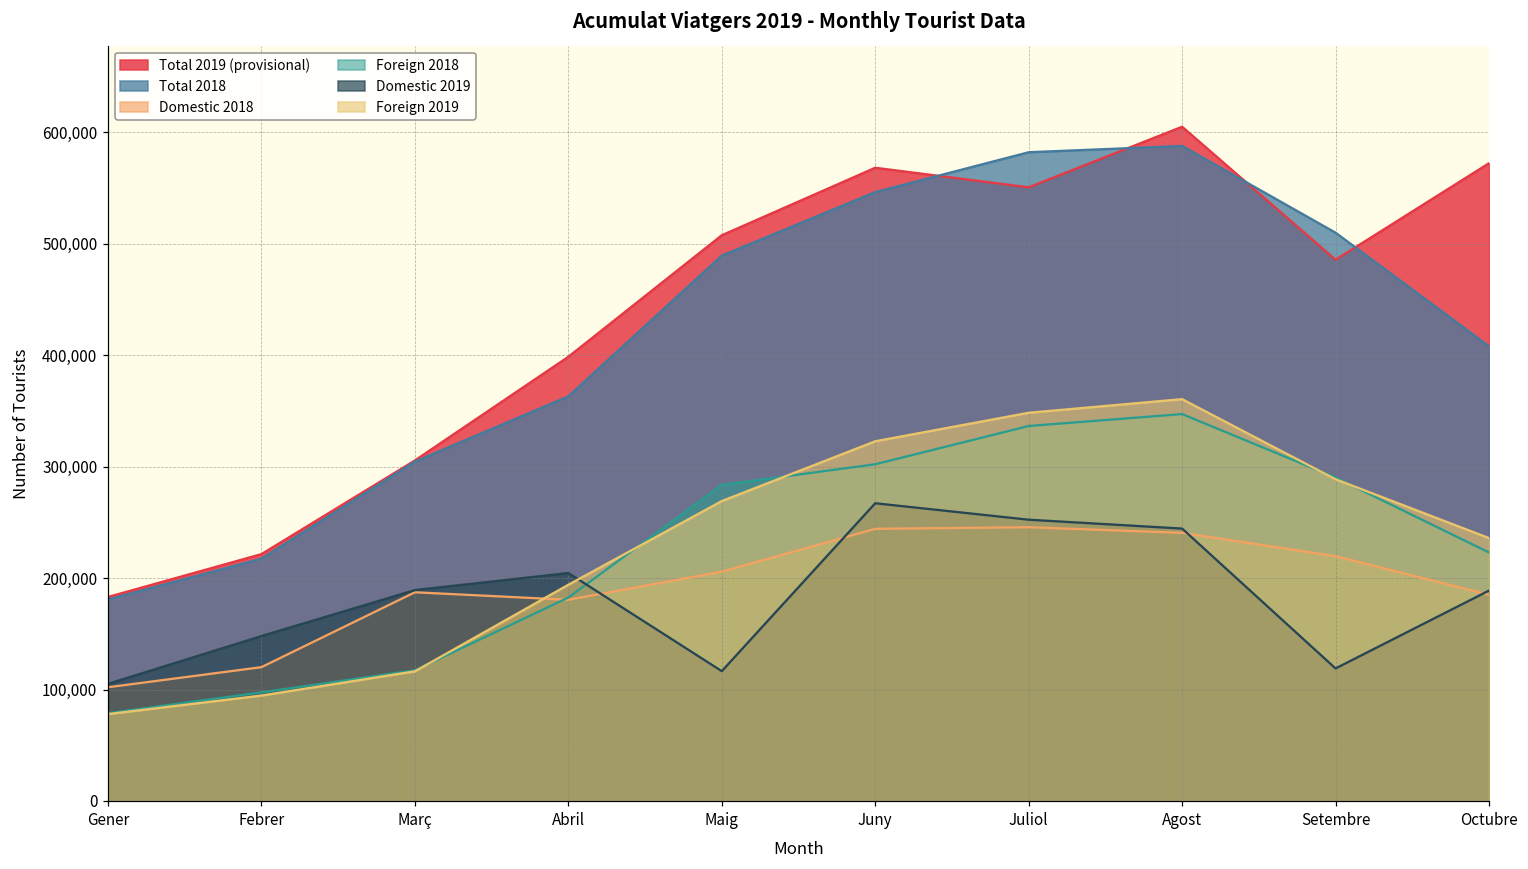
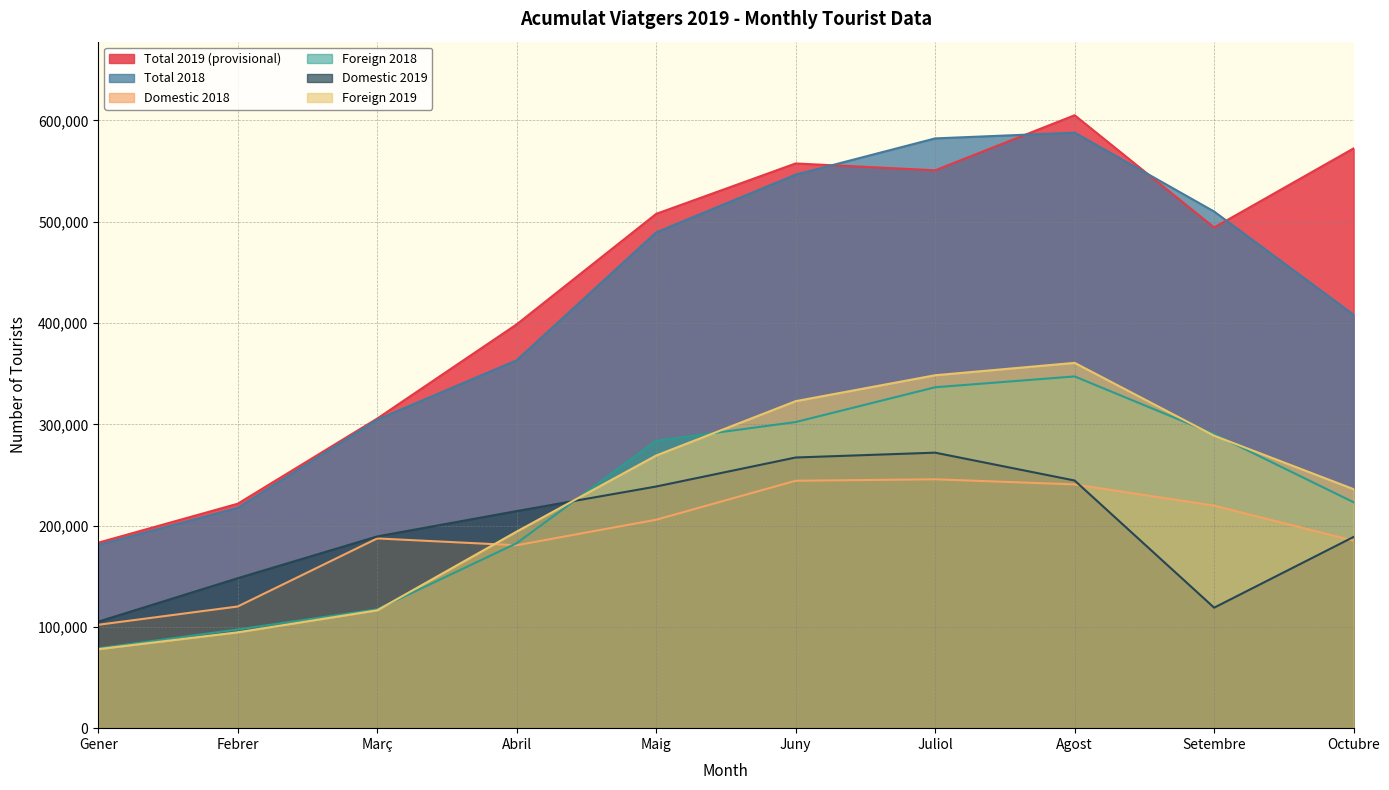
  {
    "Total 2019 (provisional)": {
      "Febrer": "222,000",
      "Abril": "399,000",
      "Maig": "508,000",
-     "Juny": "568,000",
+     "Juny": "558,000",
      "Juliol": "551,000",
      "Agost": "605,000",
-     "Setembre": "486,000",
+     "Setembre": "494,000",
      "Octubre": "572,000"
    },
    "Domestic 2019": {
      "Gener": "105,000",
      "Febrer": "148,000",
-     "Abril": "205,000",
-     "Maig": "117,000",
+     "Abril": "214,000",
+     "Maig": "239,000",
      "Juny": "267,000",
-     "Juliol": "252,000",
+     "Juliol": "272,000",
      "Agost": "244,000",
      "Setembre": "119,000",
      "Octubre": "189,000"
    }
  }
